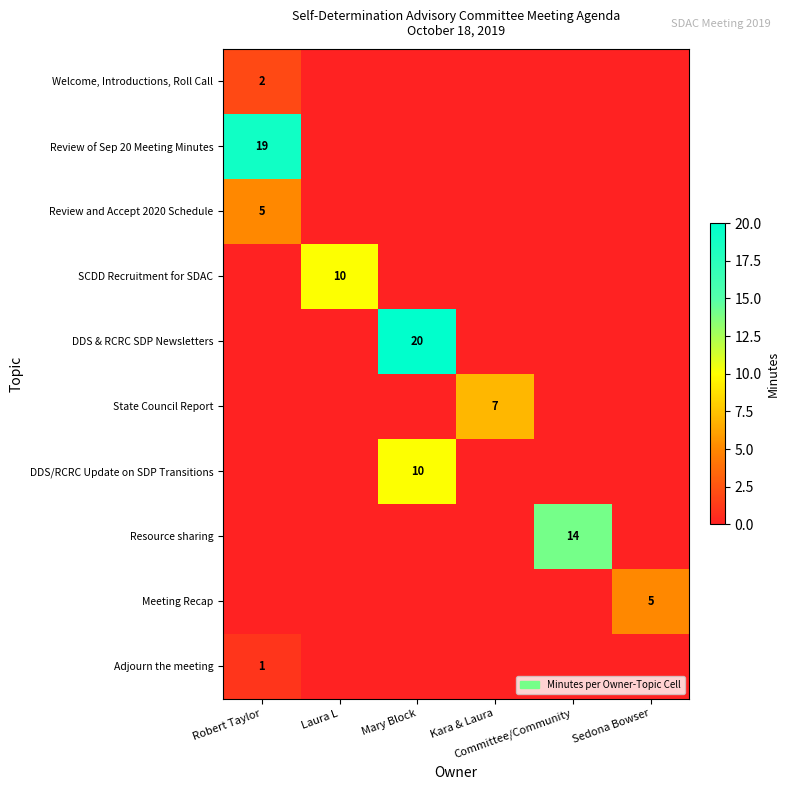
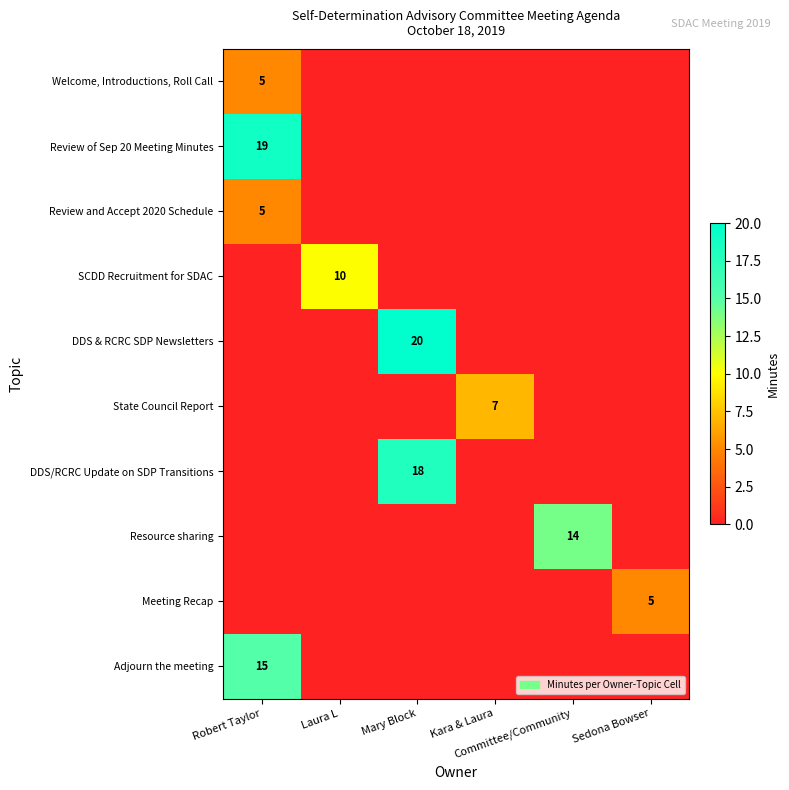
  {
    "Welcome, Introductions, Roll Call": {
-     "Robert Taylor": 2
+     "Robert Taylor": 5
    },
    "Review of Sep 20 Meeting Minutes": {
      "Robert Taylor": 19
    },
    "Review and Accept 2020 Schedule": {
      "Robert Taylor": 5
    },
    "SCDD Recruitment for SDAC": {
      "Laura L": 10
    },
    "DDS & RCRC SDP Newsletters": {
      "Mary Block": 20
    },
    "State Council Report": {
      "Kara & Laura": 7
    },
    "DDS/RCRC Update on SDP Transitions": {
-     "Mary Block": 10
+     "Mary Block": 18
    },
    "Resource sharing": {
      "Committee/Community": 14
    },
    "Meeting Recap": {
      "Sedona Bowser": 5
    },
    "Adjourn the meeting": {
-     "Robert Taylor": 1
+     "Robert Taylor": 15
    }
  }
